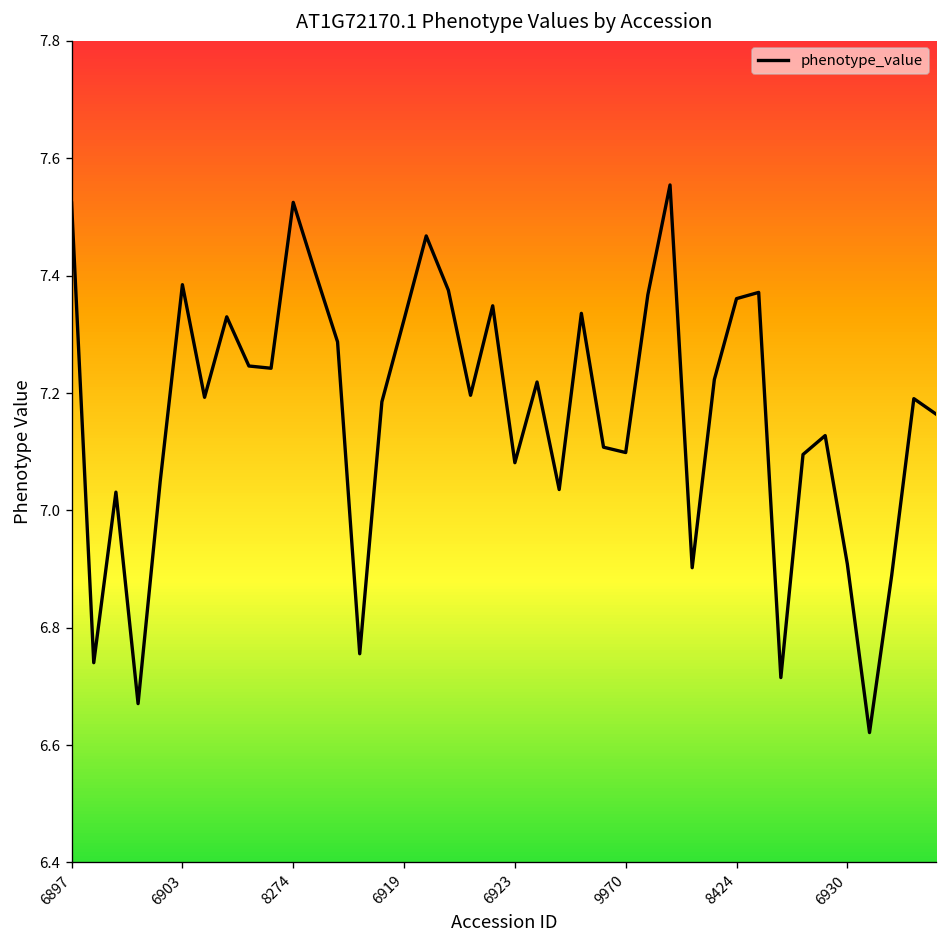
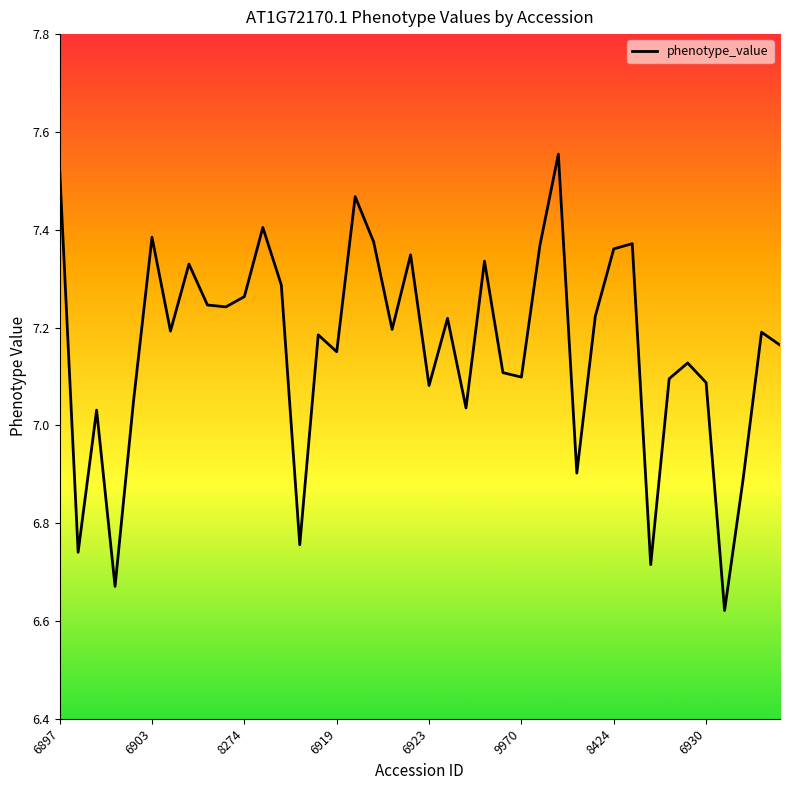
  {
    "6897": 7.52,
    "6903": 7.38,
-   "8274": 7.52,
-   "6919": 7.33,
+   "8274": 7.26,
+   "6919": 7.15,
    "6923": 7.08,
    "9970": 7.10,
    "8424": 7.36,
-   "6930": 6.91
+   "6930": 7.09
  }
